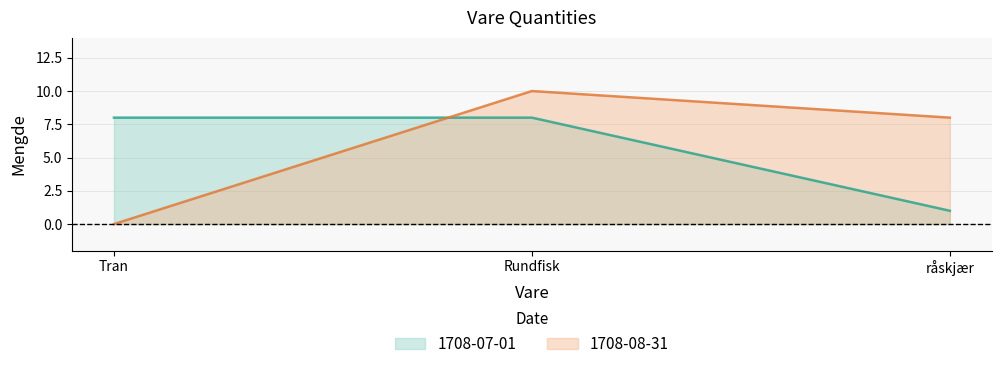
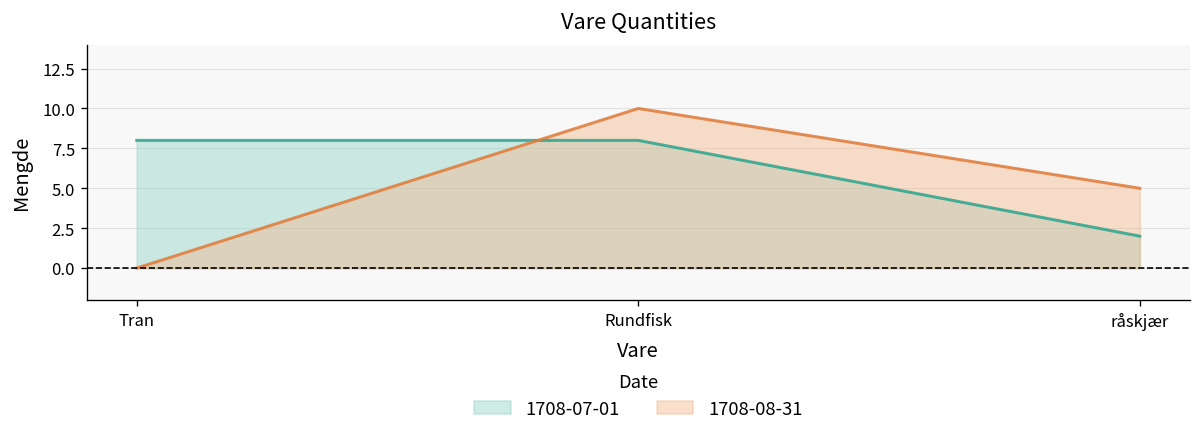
  {
    "1708-07-01": {
      "Tran": 8,
      "Rundfisk": 8,
-     "råskjær": 1
+     "råskjær": 2
    },
    "1708-08-31": {
      "Tran": 0,
      "Rundfisk": 10,
-     "råskjær": 8
+     "råskjær": 5
    }
  }
